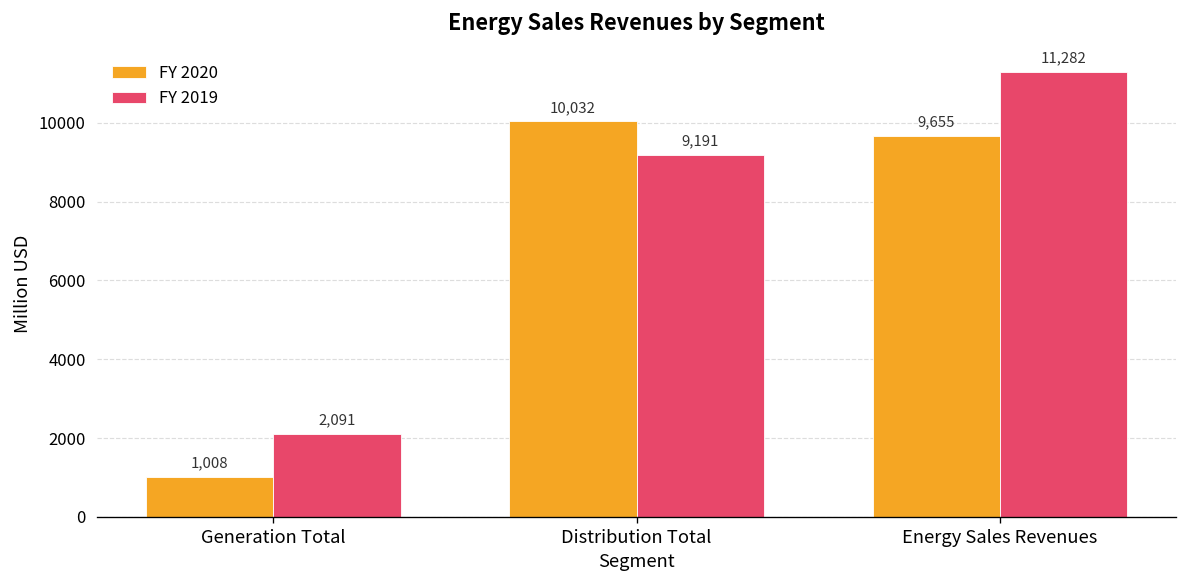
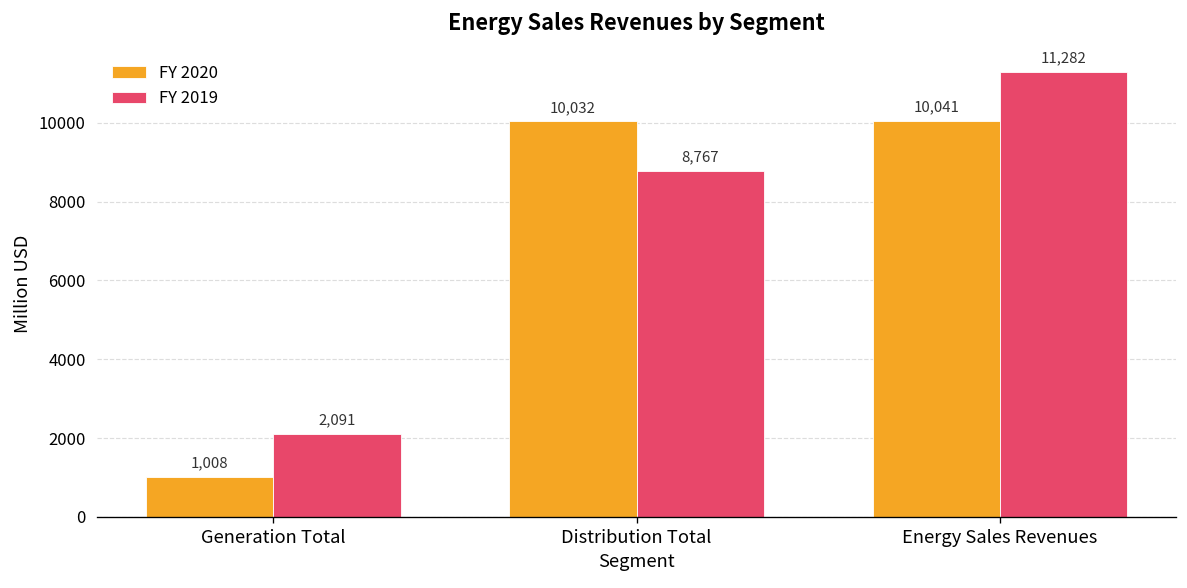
  {
    "FY 2020": {
      "Generation Total": "1,008",
      "Distribution Total": "10,032",
-     "Energy Sales Revenues": "9,655"
+     "Energy Sales Revenues": "10,041"
    },
    "FY 2019": {
      "Generation Total": "2,091",
-     "Distribution Total": "9,191",
+     "Distribution Total": "8,767",
      "Energy Sales Revenues": "11,282"
    }
  }
